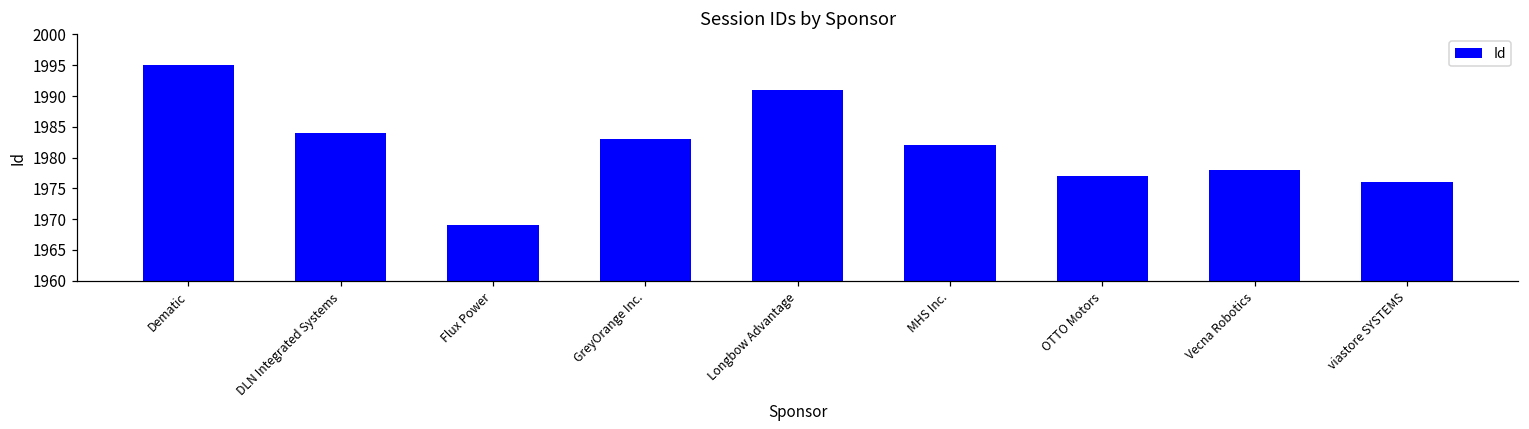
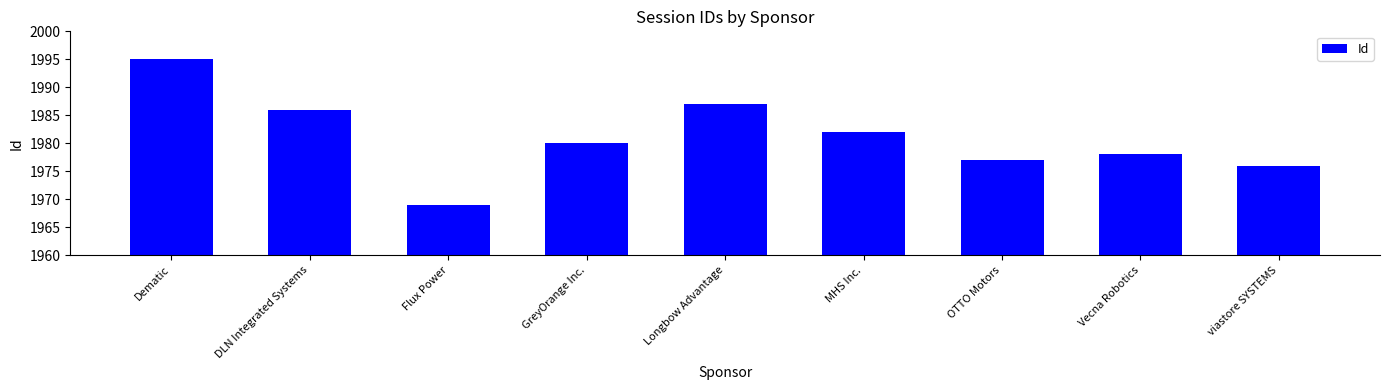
  {
    "Dematic": 1995,
-   "DLN Integrated Systems": 1984,
+   "DLN Integrated Systems": 1986,
    "Flux Power": 1969,
-   "GreyOrange Inc.": 1983,
-   "Longbow Advantage": 1991,
+   "GreyOrange Inc.": 1980,
+   "Longbow Advantage": 1987,
    "MHS Inc.": 1982,
    "OTTO Motors": 1977,
    "Vecna Robotics": 1978,
    "viastore SYSTEMS": 1976
  }
